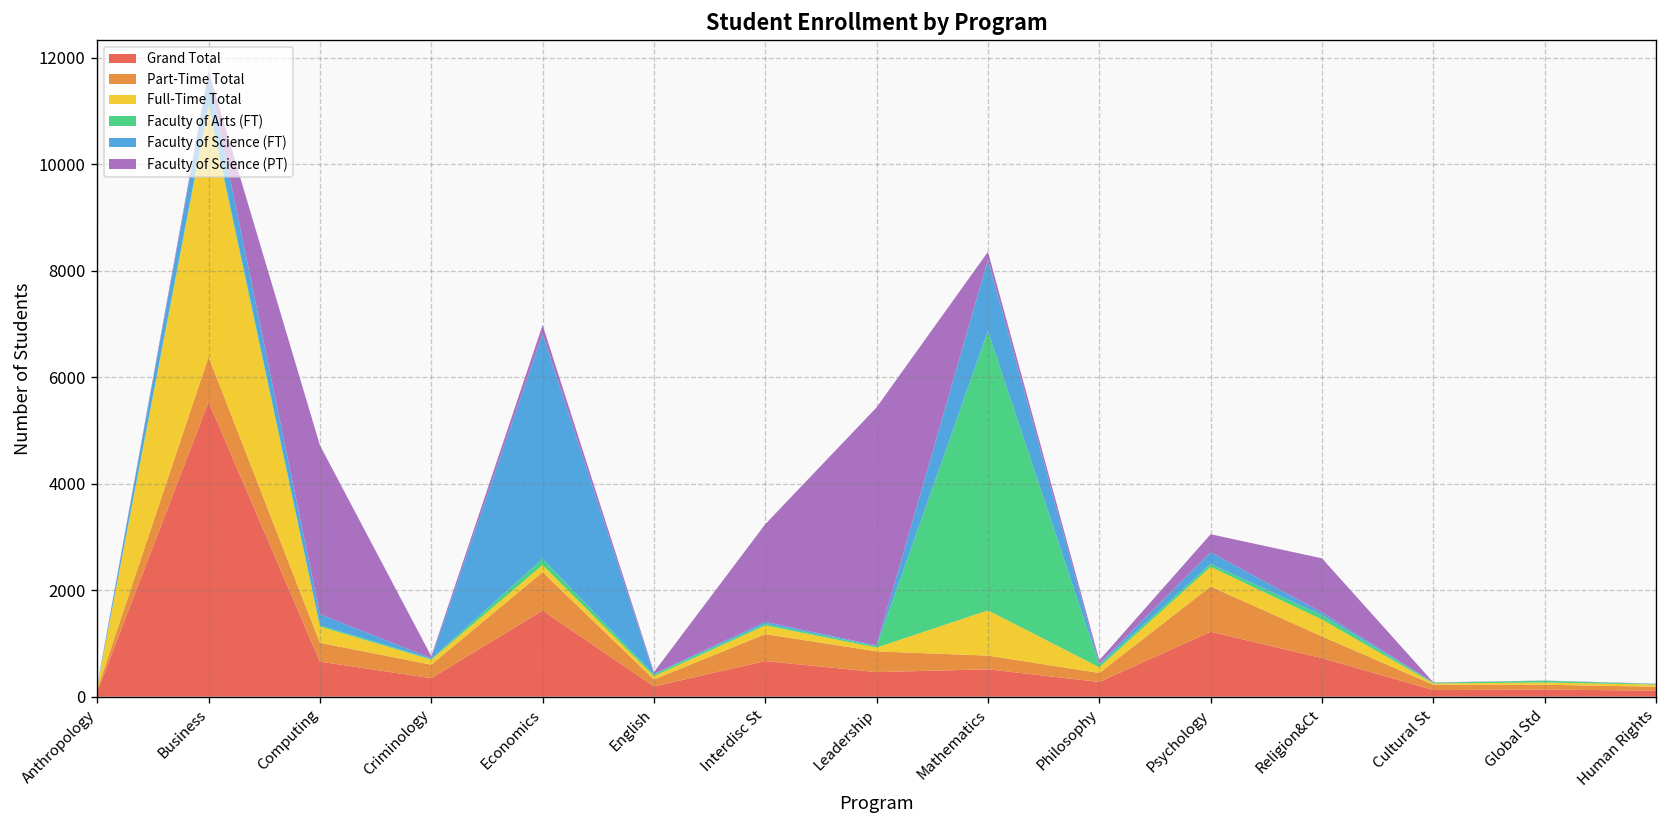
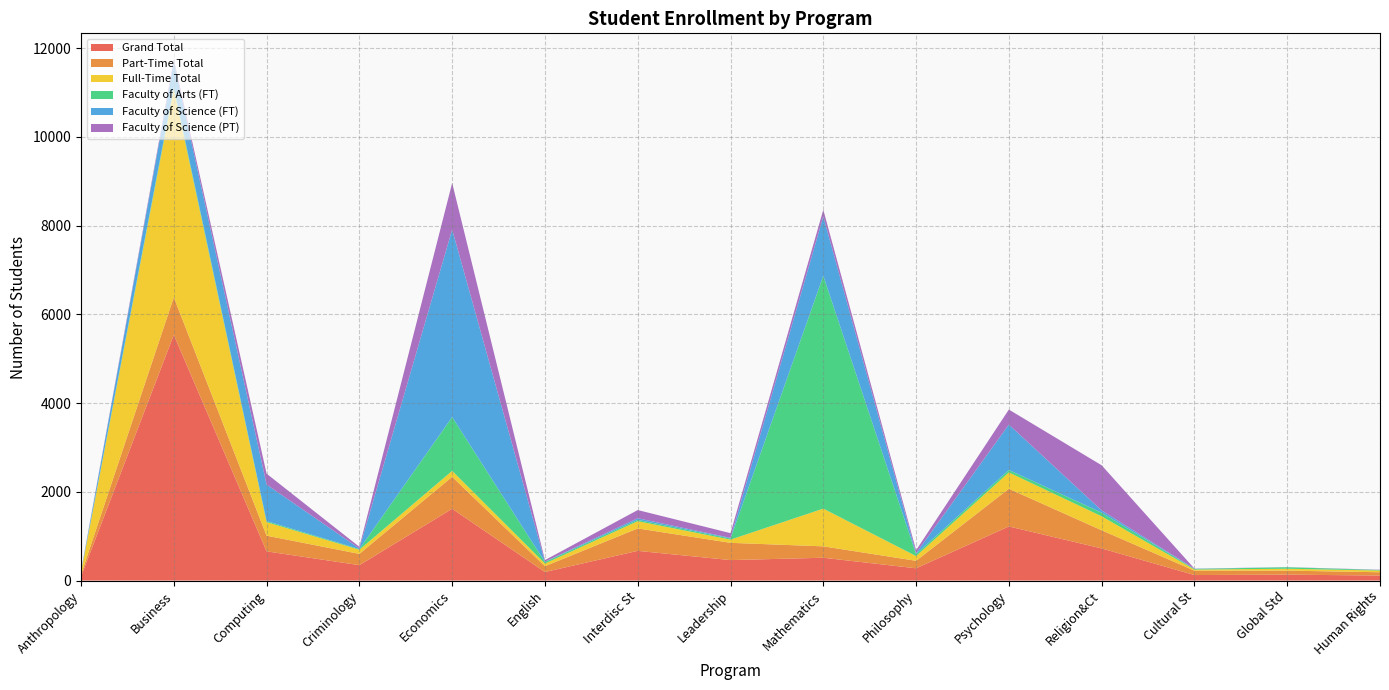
  {
    "Full-Time Total": {
      "Economics": 100,
      "Mathematics": 900,
      "Religion&Ct": 300
    },
    "Faculty of Arts (FT)": {
-     "Economics": 100,
+     "Economics": 1200,
      "Mathematics": 5200
    },
    "Faculty of Science (FT)": {
-     "Computing": 200,
+     "Computing": 800,
      "Economics": 4200,
      "Mathematics": 1300,
-     "Psychology": 200
+     "Psychology": 1000
    },
    "Faculty of Science (PT)": {
-     "Computing": 3200,
-     "Economics": 200,
-     "Interdisc St": 1800,
-     "Leadership": 4500,
+     "Computing": 200,
+     "Economics": 1000,
+     "Interdisc St": 200,
+     "Leadership": 100,
      "Mathematics": 100,
      "Philosophy": 100,
      "Psychology": 300,
      "Religion&Ct": 1000
    }
  }
